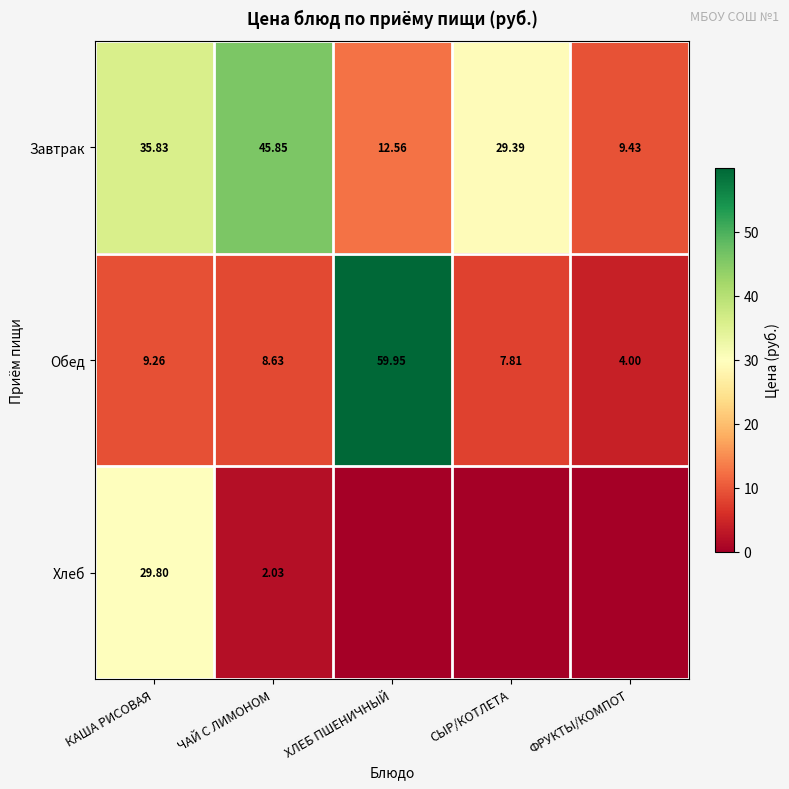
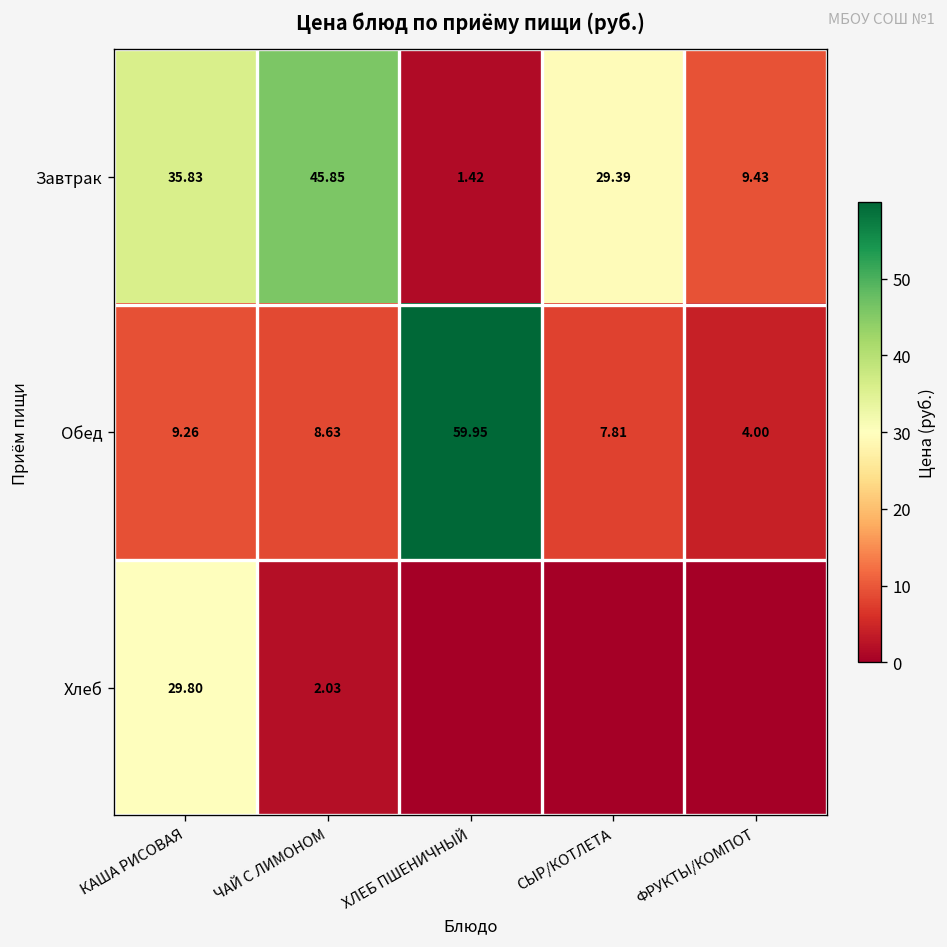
  {
    "Завтрак": {
      "КАША РИСОВАЯ": 35.83,
      "ЧАЙ С ЛИМОНОМ": 45.85,
-     "ХЛЕБ ПШЕНИЧНЫЙ": 12.56,
+     "ХЛЕБ ПШЕНИЧНЫЙ": 1.42,
      "СЫР/КОТЛЕТА": 29.39,
      "ФРУКТЫ/КОМПОТ": 9.43
    },
    "Обед": {
      "КАША РИСОВАЯ": 9.26,
      "ЧАЙ С ЛИМОНОМ": 8.63,
      "ХЛЕБ ПШЕНИЧНЫЙ": 59.95,
      "СЫР/КОТЛЕТА": 7.81,
      "ФРУКТЫ/КОМПОТ": 4.00
    },
    "Хлеб": {
      "КАША РИСОВАЯ": 29.80,
      "ЧАЙ С ЛИМОНОМ": 2.03
    }
  }
